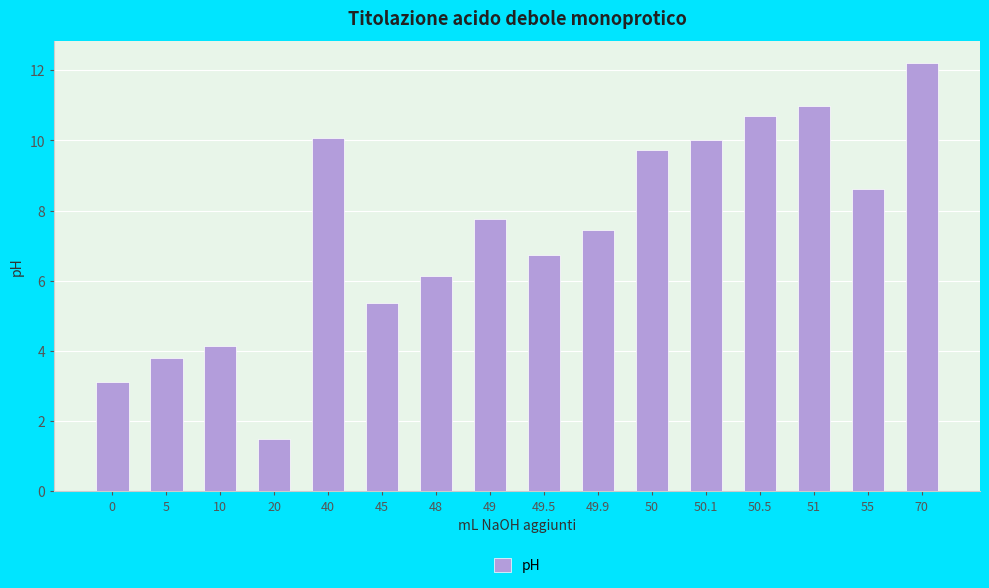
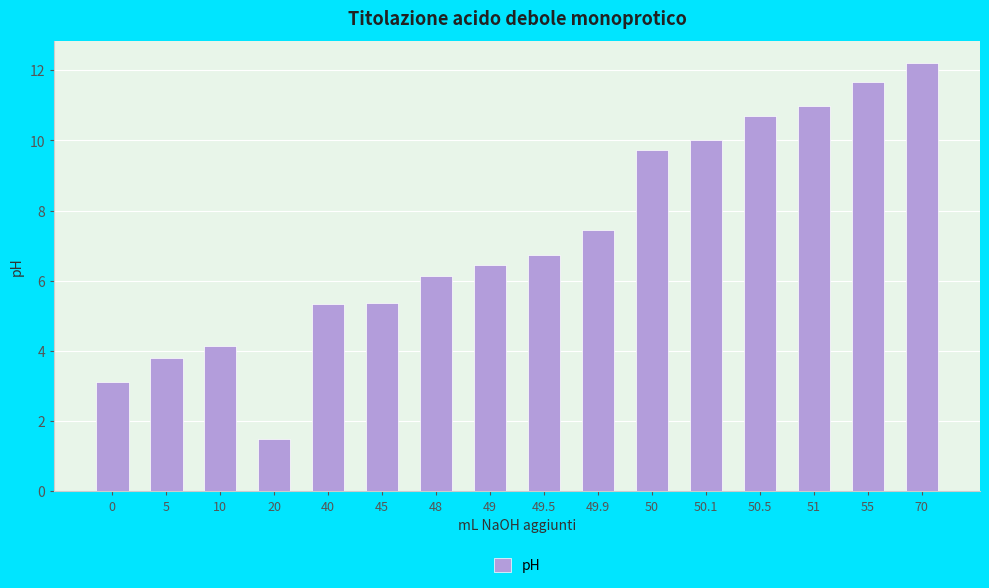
  {
    "0": 3.1,
    "5": 3.8,
    "10": 4.1,
    "20": 1.5,
-   "40": 10.1,
+   "40": 5.3,
    "45": 5.4,
    "48": 6.1,
-   "49": 7.8,
+   "49": 6.4,
    "49.5": 6.7,
    "49.9": 7.4,
    "50": 9.7,
    "50.1": 10.0,
    "50.5": 10.7,
    "51": 11.0,
-   "55": 8.6,
+   "55": 11.7,
    "70": 12.2
  }
